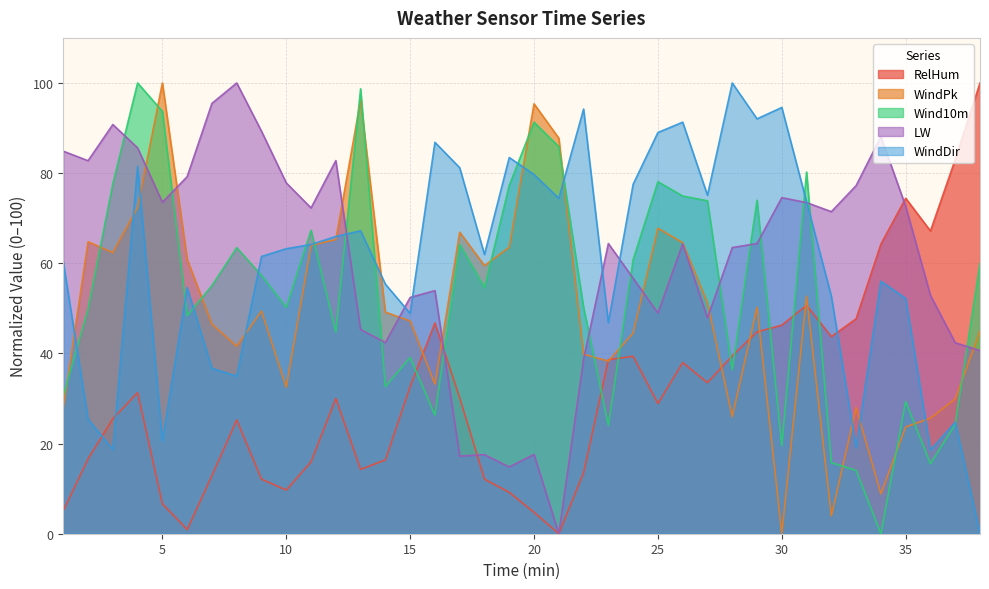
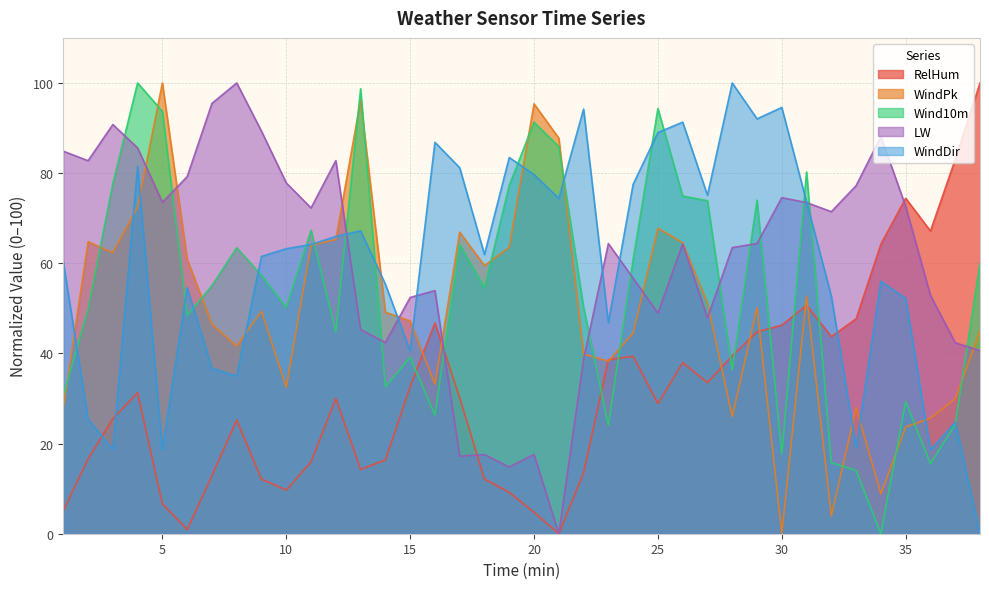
  {
    "Wind10m": {
      "5": 94,
      "10": 50,
      "15": 39,
      "20": 91,
-     "25": 78,
-     "30": 19,
+     "25": 94,
+     "30": 18,
      "35": 29
    },
    "LW": {
      "5": 74,
      "10": 78,
      "15": 52,
      "20": 18,
      "25": 49,
      "30": 75,
      "35": 73
    },
    "WindDir": {
-     "5": 21,
+     "5": 19,
      "10": 63,
-     "15": 49,
+     "15": 41,
      "20": 80,
      "25": 89,
      "30": 95,
      "35": 52
    }
  }
